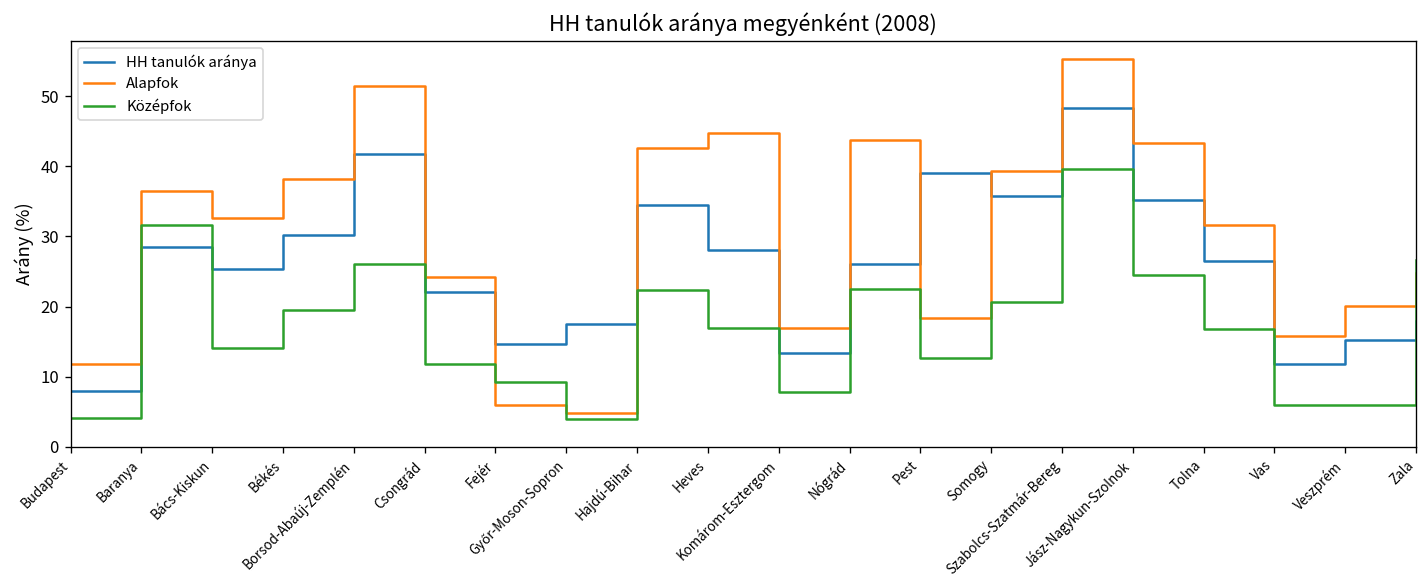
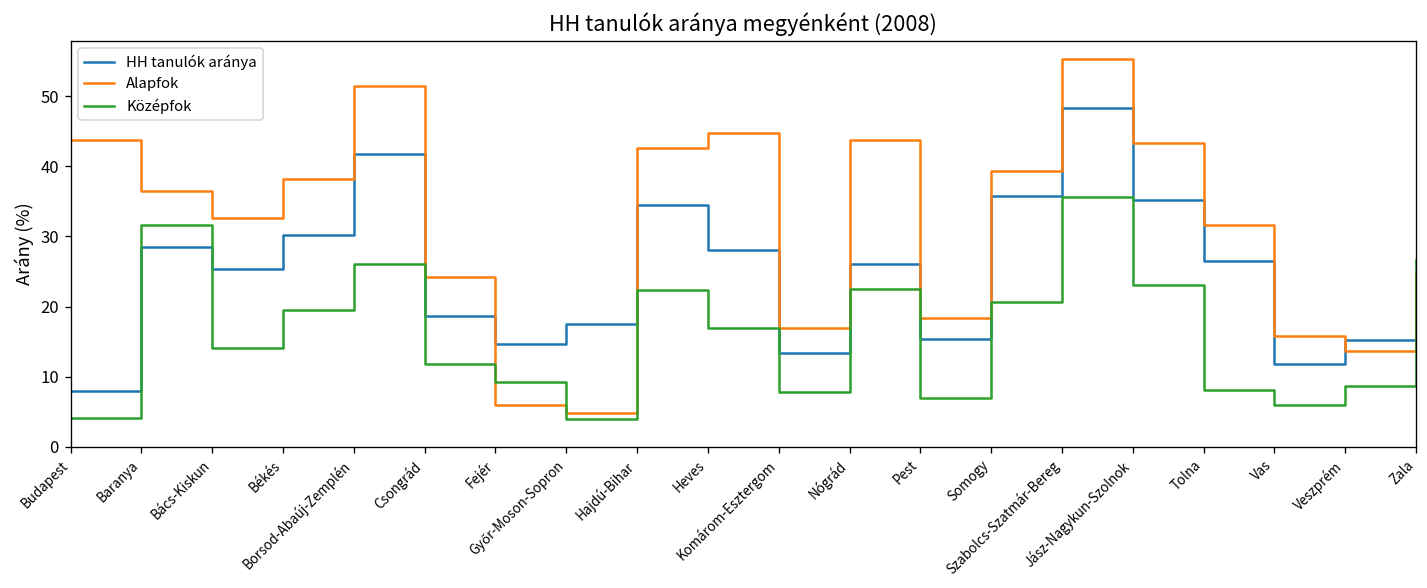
  {
    "HH tanulók aránya": {
      "Budapest": 8,
      "Baranya": 29,
      "Bács-Kiskun": 25,
      "Békés": 30,
      "Borsod-Abaúj-Zemplén": 42,
-     "Csongrád": 22,
+     "Csongrád": 19,
      "Fejér": 15,
      "Győr-Moson-Sopron": 17,
      "Hajdú-Bihar": 34,
      "Heves": 28,
      "Komárom-Esztergom": 13,
      "Nógrád": 26,
-     "Pest": 39,
+     "Pest": 15,
      "Somogy": 36,
      "Szabolcs-Szatmár-Bereg": 48,
      "Jász-Nagykun-Szolnok": 35,
      "Tolna": 26,
      "Vas": 12,
      "Veszprém": 15,
      "Zala": 18
    },
    "Alapfok": {
-     "Budapest": 12,
+     "Budapest": 44,
      "Baranya": 37,
      "Bács-Kiskun": 33,
      "Békés": 38,
      "Borsod-Abaúj-Zemplén": 51,
      "Csongrád": 24,
      "Fejér": 6,
      "Győr-Moson-Sopron": 5,
      "Hajdú-Bihar": 43,
      "Heves": 45,
      "Komárom-Esztergom": 17,
      "Nógrád": 44,
      "Pest": 18,
      "Somogy": 39,
      "Szabolcs-Szatmár-Bereg": 55,
      "Jász-Nagykun-Szolnok": 43,
      "Tolna": 32,
      "Vas": 16,
-     "Veszprém": 20,
+     "Veszprém": 14,
      "Zala": 25
    },
    "Középfok": {
      "Budapest": 4,
      "Baranya": 32,
      "Bács-Kiskun": 14,
      "Békés": 20,
      "Borsod-Abaúj-Zemplén": 26,
      "Csongrád": 12,
      "Fejér": 9,
      "Győr-Moson-Sopron": 4,
      "Hajdú-Bihar": 22,
      "Heves": 17,
      "Komárom-Esztergom": 8,
      "Nógrád": 22,
-     "Pest": 13,
+     "Pest": 7,
      "Somogy": 21,
-     "Szabolcs-Szatmár-Bereg": 40,
-     "Jász-Nagykun-Szolnok": 25,
-     "Tolna": 17,
+     "Szabolcs-Szatmár-Bereg": 36,
+     "Jász-Nagykun-Szolnok": 23,
+     "Tolna": 8,
      "Vas": 6,
-     "Veszprém": 6,
+     "Veszprém": 9,
      "Zala": 27
    }
  }
